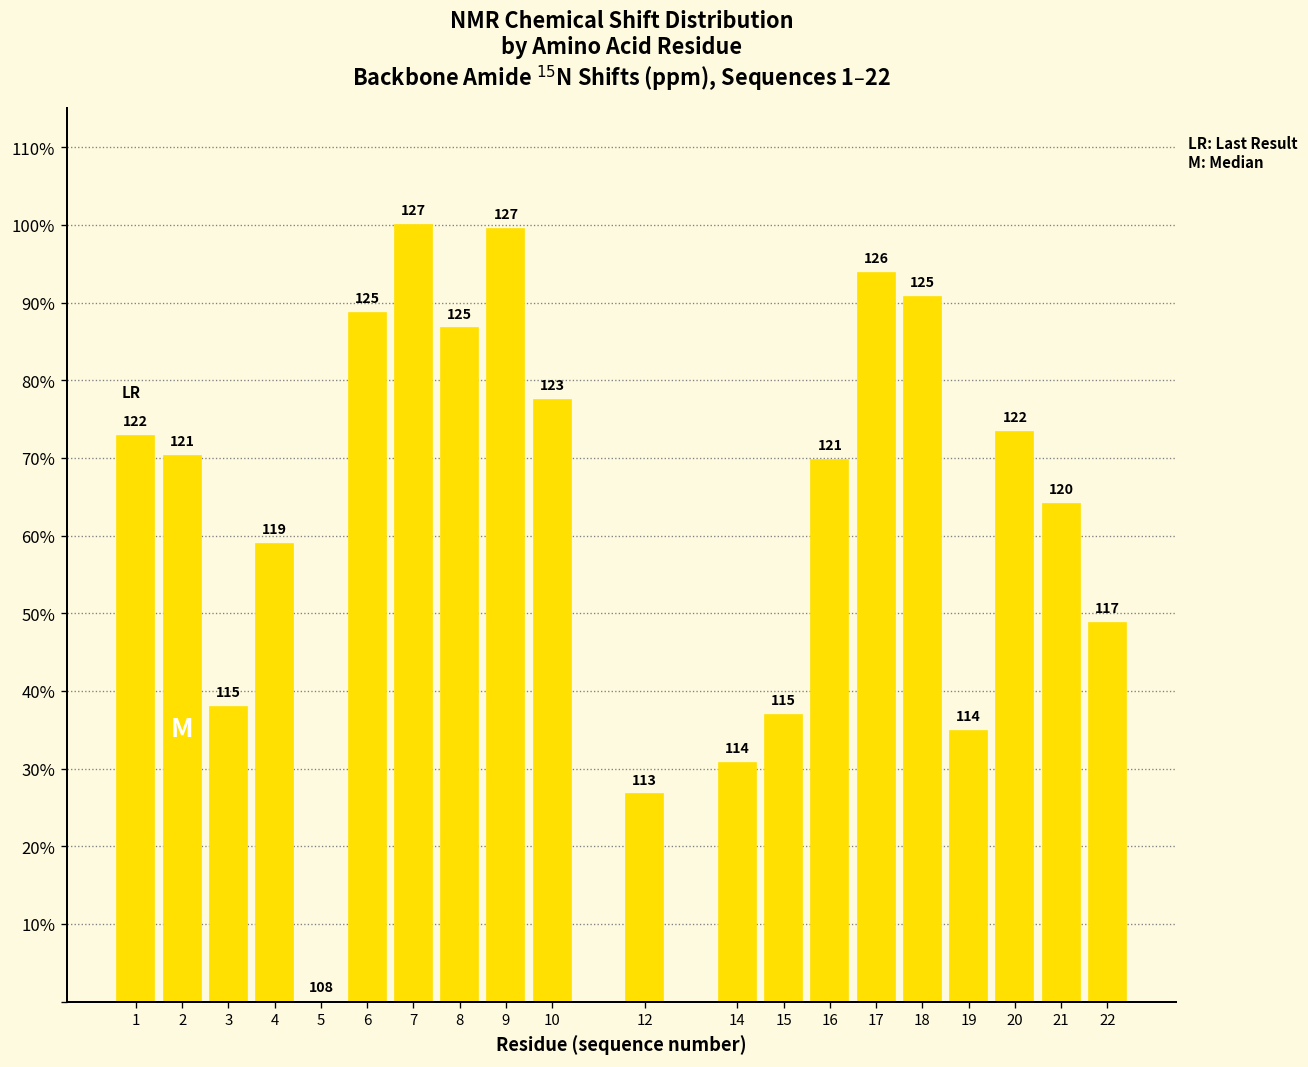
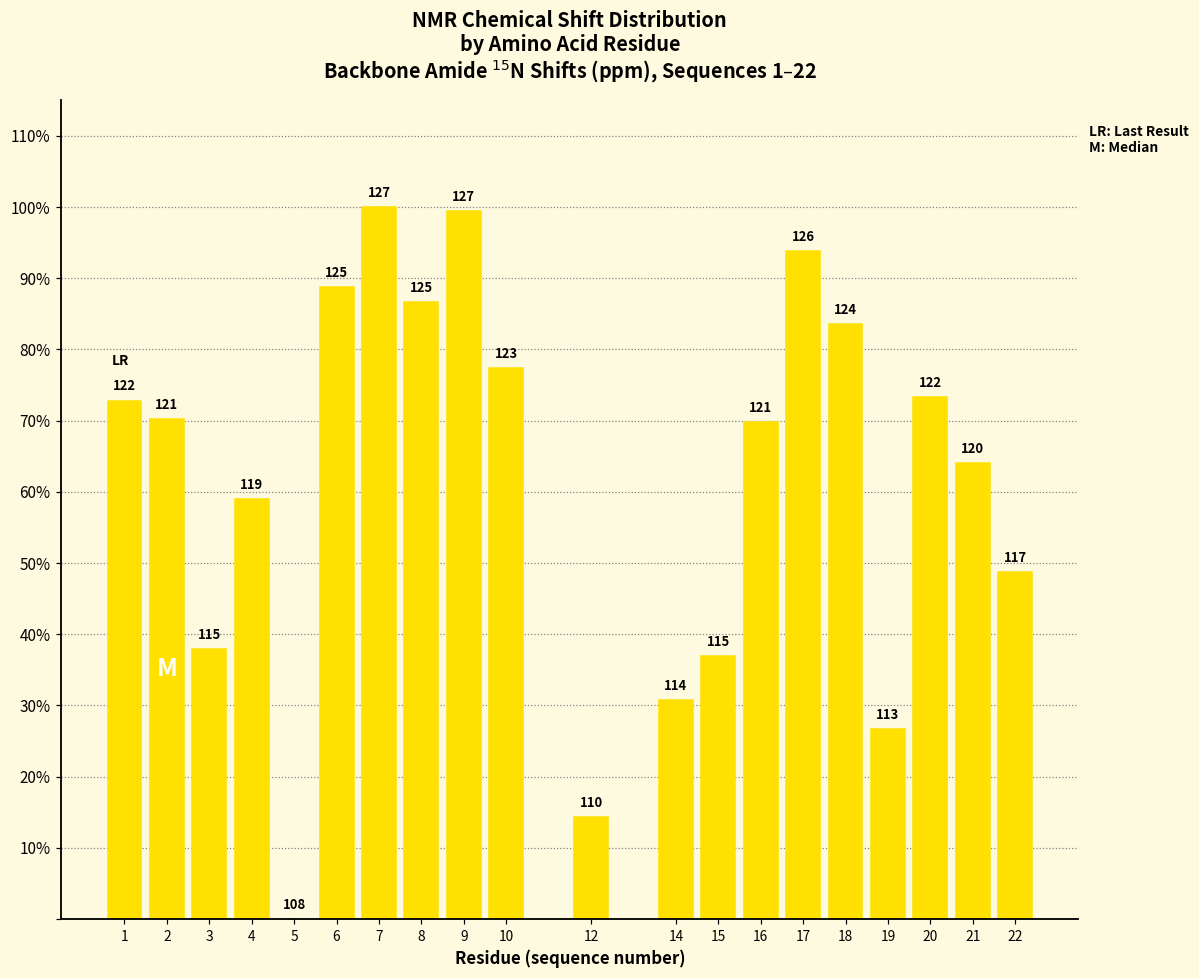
  {
-   "12": 113,
-   "18": 125,
-   "19": 114
+   "12": 110,
+   "18": 124,
+   "19": 113
  }
